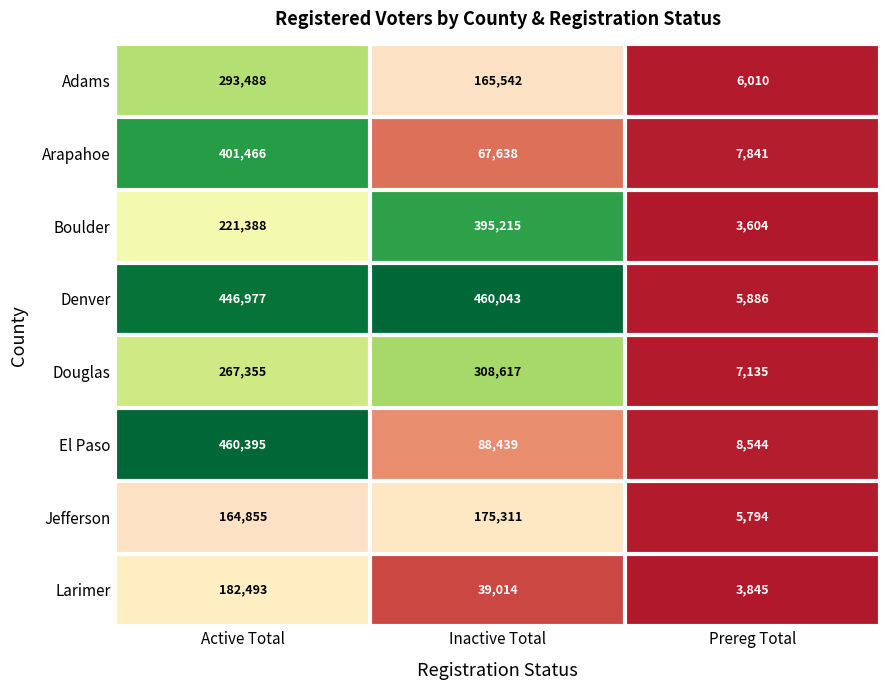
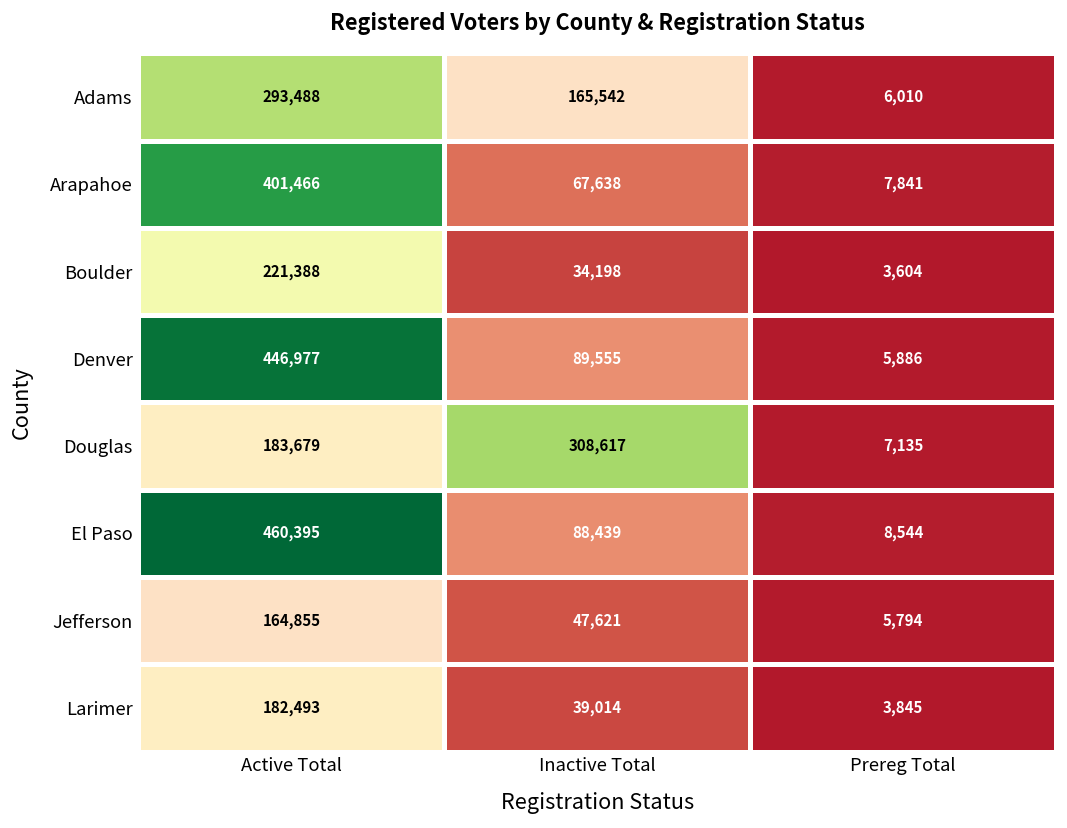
  {
    "Adams": {
      "Active Total": "293,488",
      "Inactive Total": "165,542",
      "Prereg Total": "6,010"
    },
    "Arapahoe": {
      "Active Total": "401,466",
      "Inactive Total": "67,638",
      "Prereg Total": "7,841"
    },
    "Boulder": {
      "Active Total": "221,388",
-     "Inactive Total": "395,215",
+     "Inactive Total": "34,198",
      "Prereg Total": "3,604"
    },
    "Denver": {
      "Active Total": "446,977",
-     "Inactive Total": "460,043",
+     "Inactive Total": "89,555",
      "Prereg Total": "5,886"
    },
    "Douglas": {
-     "Active Total": "267,355",
+     "Active Total": "183,679",
      "Inactive Total": "308,617",
      "Prereg Total": "7,135"
    },
    "El Paso": {
      "Active Total": "460,395",
      "Inactive Total": "88,439",
      "Prereg Total": "8,544"
    },
    "Jefferson": {
      "Active Total": "164,855",
-     "Inactive Total": "175,311",
+     "Inactive Total": "47,621",
      "Prereg Total": "5,794"
    },
    "Larimer": {
      "Active Total": "182,493",
      "Inactive Total": "39,014",
      "Prereg Total": "3,845"
    }
  }
